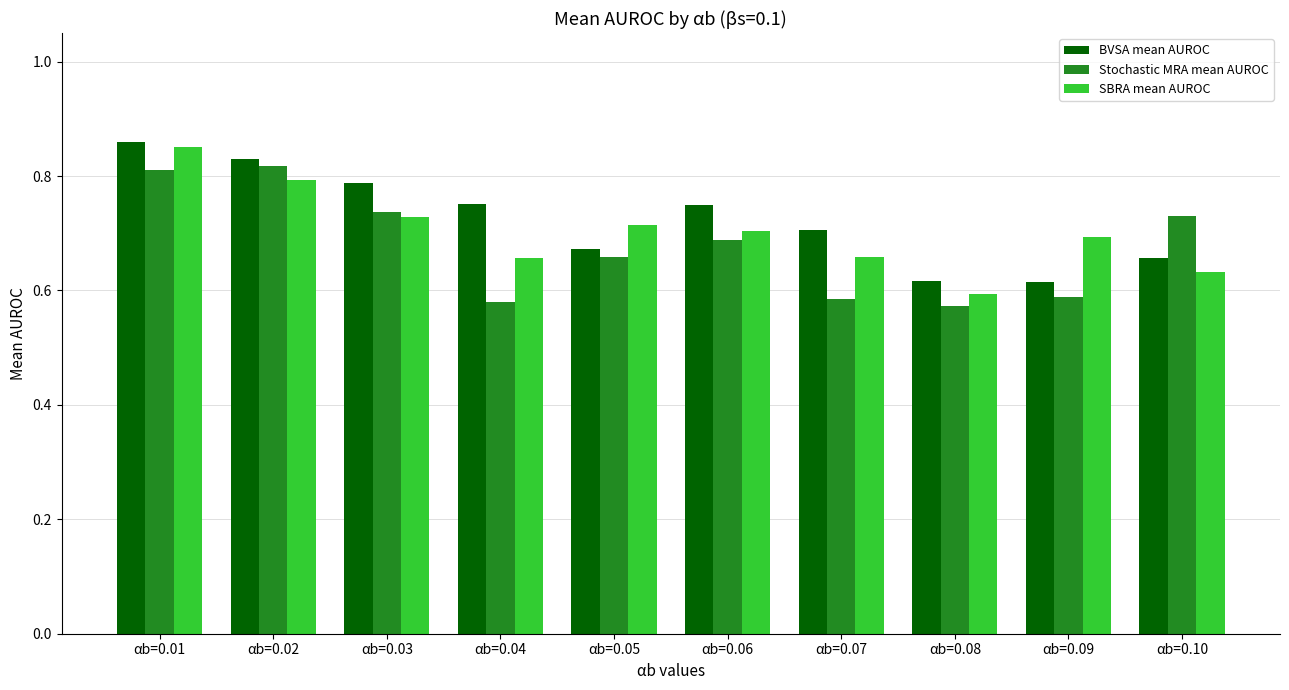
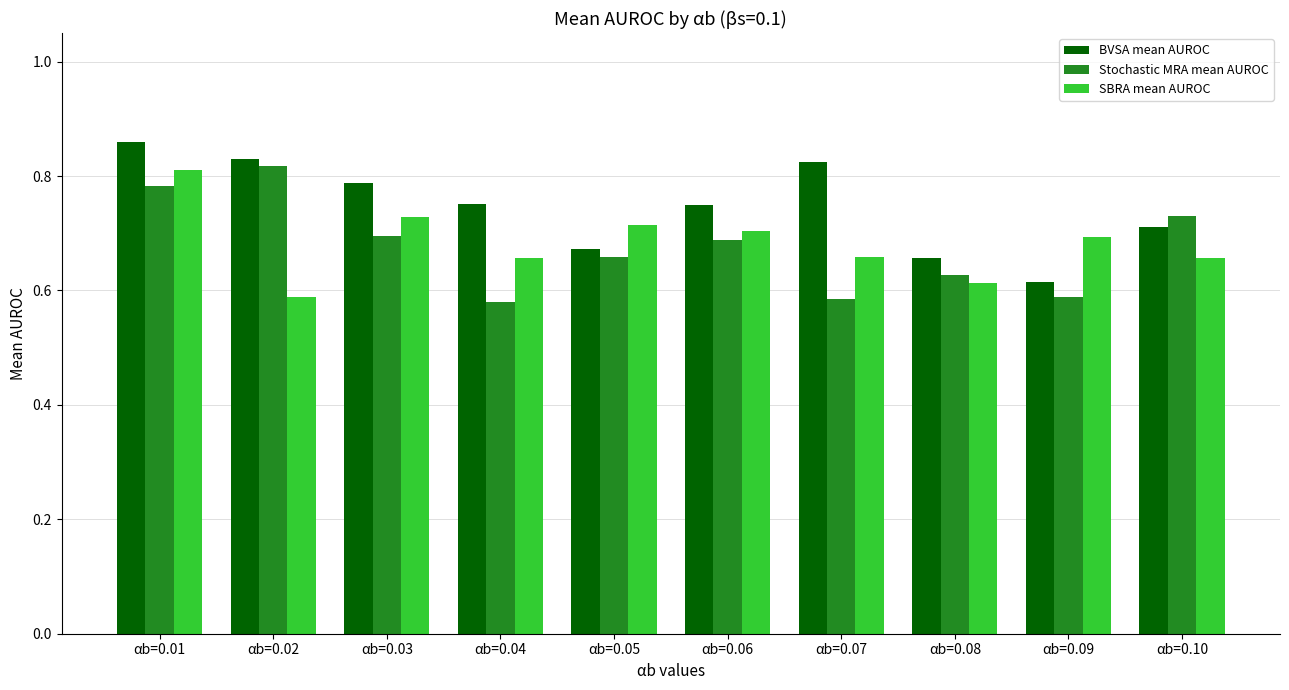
  {
    "BVSA mean AUROC": {
      "αb=0.01": 0.86,
      "αb=0.02": 0.83,
      "αb=0.03": 0.79,
      "αb=0.04": 0.75,
      "αb=0.05": 0.67,
      "αb=0.06": 0.75,
-     "αb=0.07": 0.71,
-     "αb=0.08": 0.62,
+     "αb=0.07": 0.82,
+     "αb=0.08": 0.66,
      "αb=0.09": 0.61,
-     "αb=0.10": 0.66
+     "αb=0.10": 0.71
    },
    "Stochastic MRA mean AUROC": {
-     "αb=0.01": 0.81,
+     "αb=0.01": 0.78,
      "αb=0.02": 0.82,
-     "αb=0.03": 0.74,
+     "αb=0.03": 0.70,
      "αb=0.04": 0.58,
      "αb=0.05": 0.66,
      "αb=0.06": 0.69,
      "αb=0.07": 0.59,
-     "αb=0.08": 0.57,
+     "αb=0.08": 0.63,
      "αb=0.09": 0.59,
      "αb=0.10": 0.73
    },
    "SBRA mean AUROC": {
-     "αb=0.01": 0.85,
-     "αb=0.02": 0.79,
+     "αb=0.01": 0.81,
+     "αb=0.02": 0.59,
      "αb=0.03": 0.73,
      "αb=0.04": 0.66,
      "αb=0.05": 0.71,
      "αb=0.06": 0.70,
      "αb=0.07": 0.66,
-     "αb=0.08": 0.59,
+     "αb=0.08": 0.61,
      "αb=0.09": 0.69,
-     "αb=0.10": 0.63
+     "αb=0.10": 0.66
    }
  }
